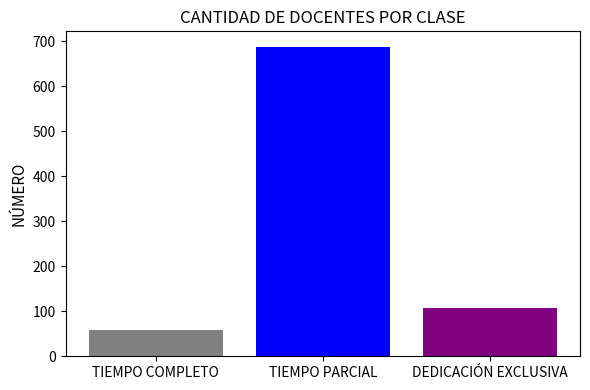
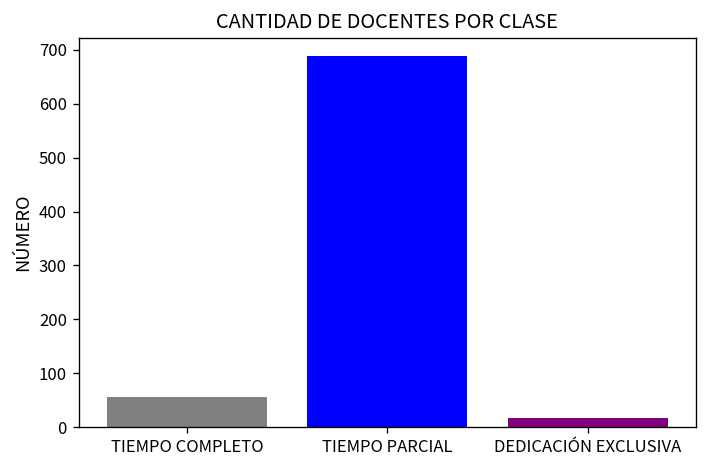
  {
    "TIEMPO COMPLETO": 60,
    "TIEMPO PARCIAL": 690,
-   "DEDICACIÓN EXCLUSIVA": 110
+   "DEDICACIÓN EXCLUSIVA": 20
  }
